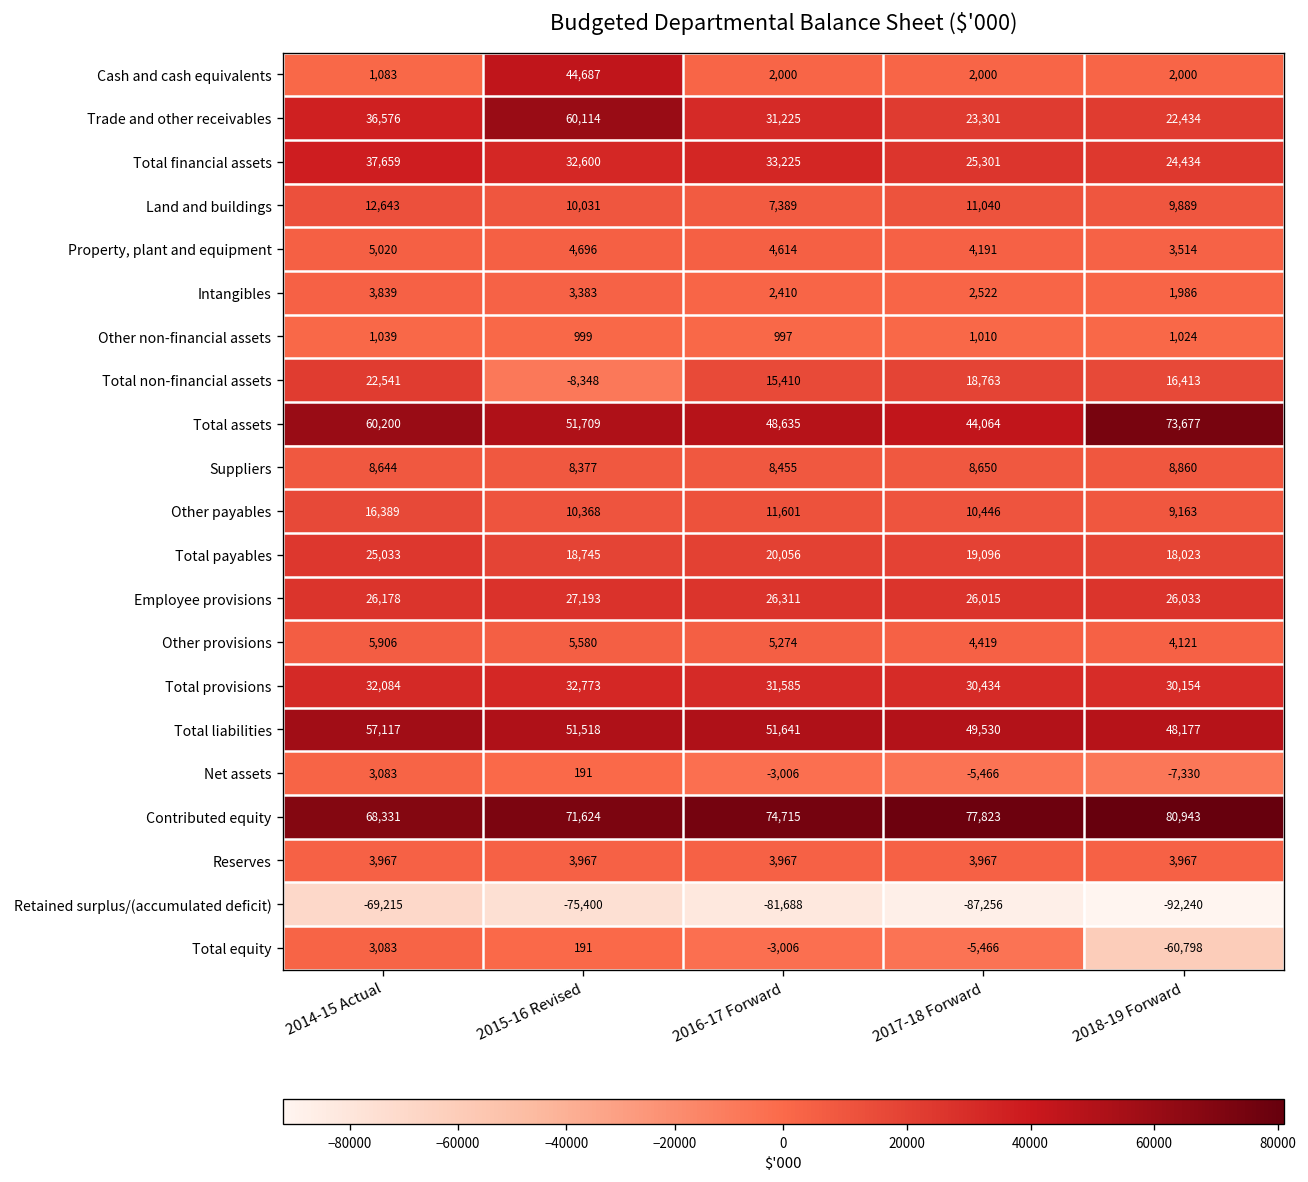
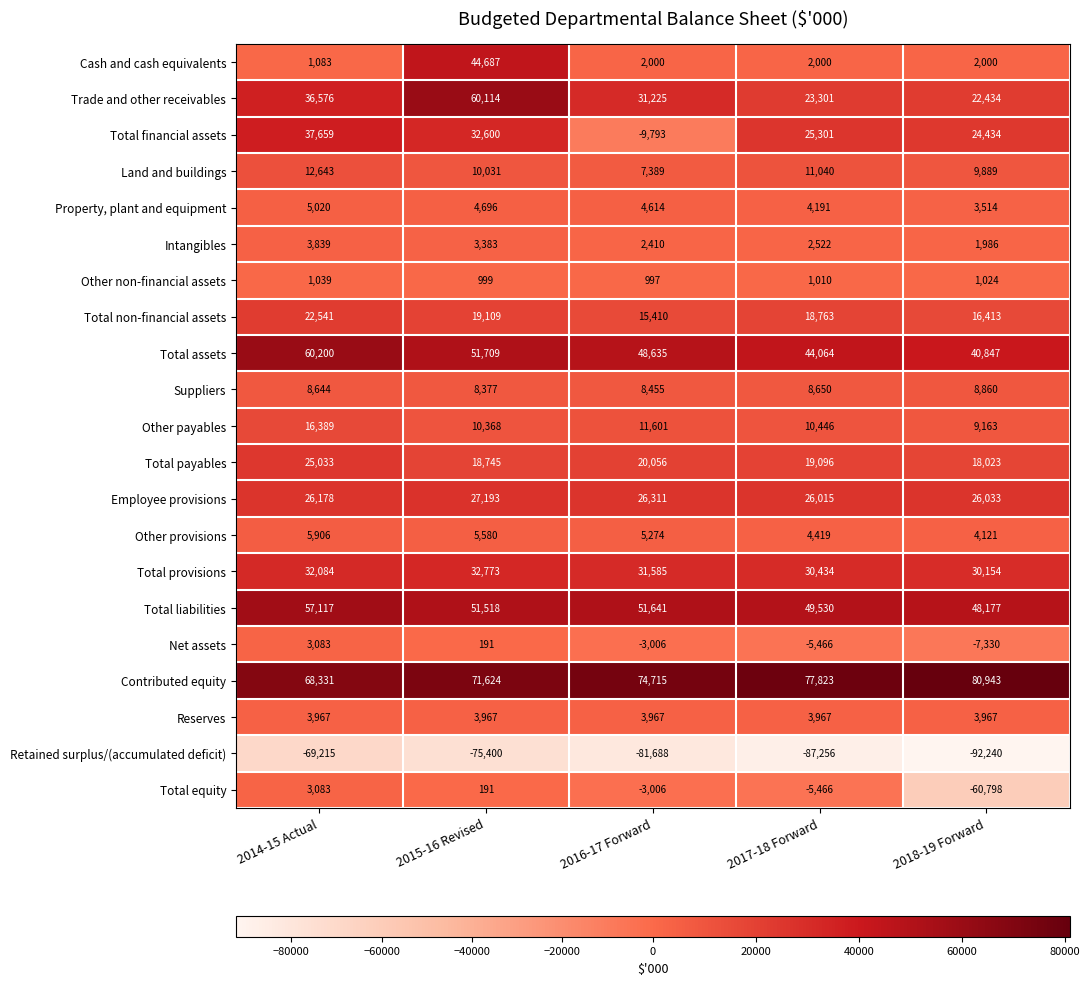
  {
    "Cash and cash equivalents": {
      "2014-15 Actual": "1,083",
      "2015-16 Revised": "44,687",
      "2016-17 Forward": "2,000",
      "2017-18 Forward": "2,000",
      "2018-19 Forward": "2,000"
    },
    "Trade and other receivables": {
      "2014-15 Actual": "36,576",
      "2015-16 Revised": "60,114",
      "2016-17 Forward": "31,225",
      "2017-18 Forward": "23,301",
      "2018-19 Forward": "22,434"
    },
    "Total financial assets": {
      "2014-15 Actual": "37,659",
      "2015-16 Revised": "32,600",
-     "2016-17 Forward": "33,225",
+     "2016-17 Forward": "-9,793",
      "2017-18 Forward": "25,301",
      "2018-19 Forward": "24,434"
    },
    "Land and buildings": {
      "2014-15 Actual": "12,643",
      "2015-16 Revised": "10,031",
      "2016-17 Forward": "7,389",
      "2017-18 Forward": "11,040",
      "2018-19 Forward": "9,889"
    },
    "Property, plant and equipment": {
      "2014-15 Actual": "5,020",
      "2015-16 Revised": "4,696",
      "2016-17 Forward": "4,614",
      "2017-18 Forward": "4,191",
      "2018-19 Forward": "3,514"
    },
    "Intangibles": {
      "2014-15 Actual": "3,839",
      "2015-16 Revised": "3,383",
      "2016-17 Forward": "2,410",
      "2017-18 Forward": "2,522",
      "2018-19 Forward": "1,986"
    },
    "Other non-financial assets": {
      "2014-15 Actual": "1,039",
      "2015-16 Revised": "999",
      "2016-17 Forward": "997",
      "2017-18 Forward": "1,010",
      "2018-19 Forward": "1,024"
    },
    "Total non-financial assets": {
      "2014-15 Actual": "22,541",
-     "2015-16 Revised": "-8,348",
+     "2015-16 Revised": "19,109",
      "2016-17 Forward": "15,410",
      "2017-18 Forward": "18,763",
      "2018-19 Forward": "16,413"
    },
    "Total assets": {
      "2014-15 Actual": "60,200",
      "2015-16 Revised": "51,709",
      "2016-17 Forward": "48,635",
      "2017-18 Forward": "44,064",
-     "2018-19 Forward": "73,677"
+     "2018-19 Forward": "40,847"
    },
    "Suppliers": {
      "2014-15 Actual": "8,644",
      "2015-16 Revised": "8,377",
      "2016-17 Forward": "8,455",
      "2017-18 Forward": "8,650",
      "2018-19 Forward": "8,860"
    },
    "Other payables": {
      "2014-15 Actual": "16,389",
      "2015-16 Revised": "10,368",
      "2016-17 Forward": "11,601",
      "2017-18 Forward": "10,446",
      "2018-19 Forward": "9,163"
    },
    "Total payables": {
      "2014-15 Actual": "25,033",
      "2015-16 Revised": "18,745",
      "2016-17 Forward": "20,056",
      "2017-18 Forward": "19,096",
      "2018-19 Forward": "18,023"
    },
    "Employee provisions": {
      "2014-15 Actual": "26,178",
      "2015-16 Revised": "27,193",
      "2016-17 Forward": "26,311",
      "2017-18 Forward": "26,015",
      "2018-19 Forward": "26,033"
    },
    "Other provisions": {
      "2014-15 Actual": "5,906",
      "2015-16 Revised": "5,580",
      "2016-17 Forward": "5,274",
      "2017-18 Forward": "4,419",
      "2018-19 Forward": "4,121"
    },
    "Total provisions": {
      "2014-15 Actual": "32,084",
      "2015-16 Revised": "32,773",
      "2016-17 Forward": "31,585",
      "2017-18 Forward": "30,434",
      "2018-19 Forward": "30,154"
    },
    "Total liabilities": {
      "2014-15 Actual": "57,117",
      "2015-16 Revised": "51,518",
      "2016-17 Forward": "51,641",
      "2017-18 Forward": "49,530",
      "2018-19 Forward": "48,177"
    },
    "Net assets": {
      "2014-15 Actual": "3,083",
      "2015-16 Revised": "191",
      "2016-17 Forward": "-3,006",
      "2017-18 Forward": "-5,466",
      "2018-19 Forward": "-7,330"
    },
    "Contributed equity": {
      "2014-15 Actual": "68,331",
      "2015-16 Revised": "71,624",
      "2016-17 Forward": "74,715",
      "2017-18 Forward": "77,823",
      "2018-19 Forward": "80,943"
    },
    "Reserves": {
      "2014-15 Actual": "3,967",
      "2015-16 Revised": "3,967",
      "2016-17 Forward": "3,967",
      "2017-18 Forward": "3,967",
      "2018-19 Forward": "3,967"
    },
    "Retained surplus/(accumulated deficit)": {
      "2014-15 Actual": "-69,215",
      "2015-16 Revised": "-75,400",
      "2016-17 Forward": "-81,688",
      "2017-18 Forward": "-87,256",
      "2018-19 Forward": "-92,240"
    },
    "Total equity": {
      "2014-15 Actual": "3,083",
      "2015-16 Revised": "191",
      "2016-17 Forward": "-3,006",
      "2017-18 Forward": "-5,466",
      "2018-19 Forward": "-60,798"
    }
  }
